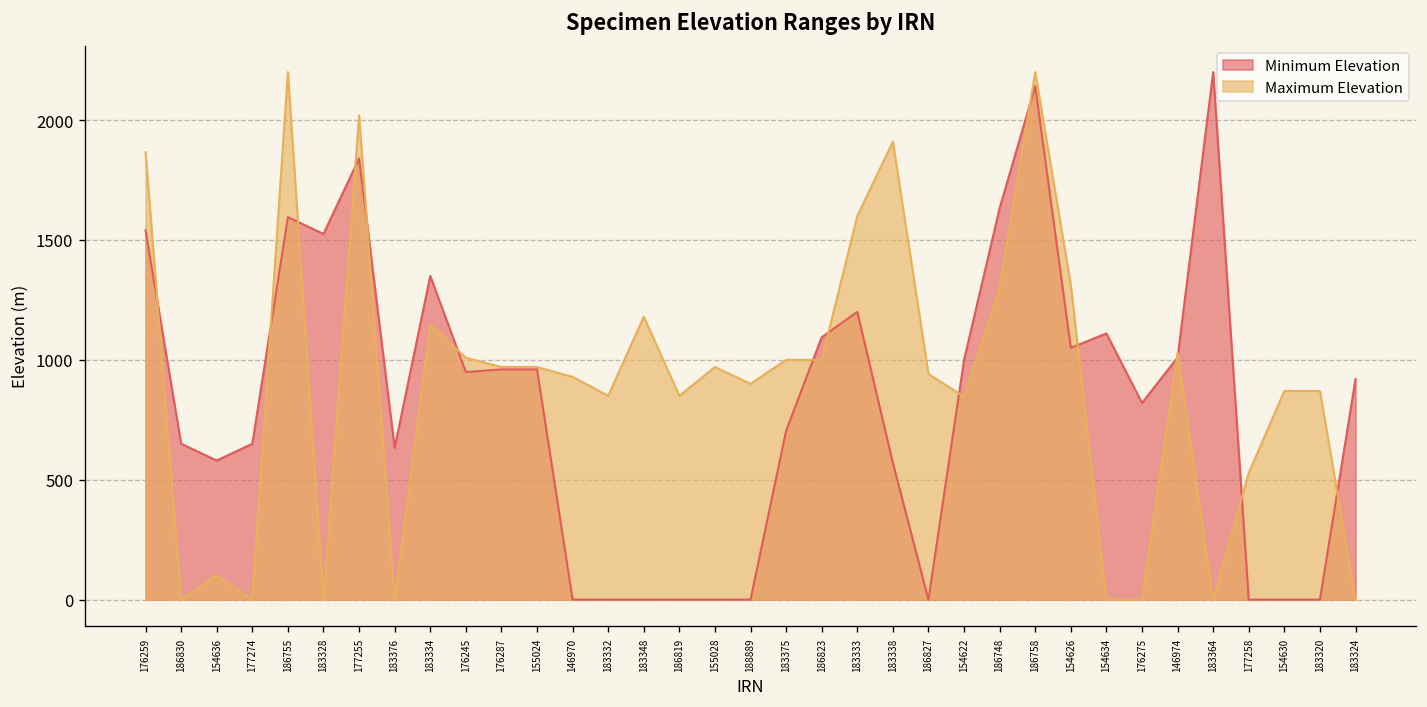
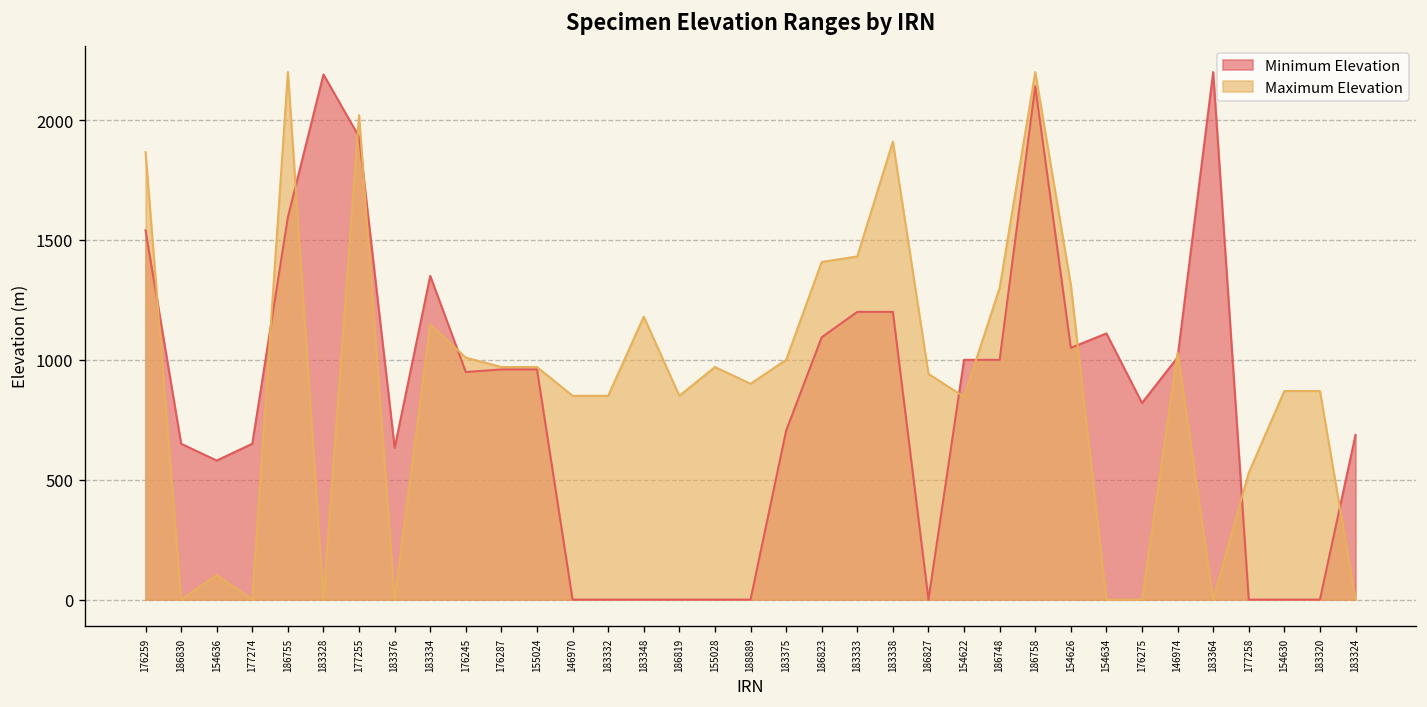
  {
    "Minimum Elevation": {
      "176259": 1540,
      "186830": 650,
      "154636": 580,
      "177274": 650,
      "186755": 1600,
-     "183328": 1530,
-     "177255": 1840,
+     "183328": 2190,
+     "177255": 1930,
      "183376": 630,
      "183334": 1350,
      "176245": 950,
      "146970": 0,
      "183332": 0,
      "183348": 0,
      "186819": 0,
      "155028": 0,
      "188889": 0,
      "183375": 700,
      "186823": 1090,
      "183333": 1200,
-     "183338": 570,
+     "183338": 1200,
      "186827": 0,
      "154622": 1000,
-     "186748": 1630,
+     "186748": 1000,
      "186758": 2140,
      "154626": 1050,
      "154634": 1110,
      "176275": 820,
      "146974": 1010,
      "183364": 2200,
      "177258": 0,
      "154630": 0,
      "183320": 0,
-     "183324": 920
+     "183324": 690
    },
    "Maximum Elevation": {
      "176259": 1870,
      "186830": 0,
      "154636": 100,
      "177274": 0,
      "186755": 2200,
      "183328": 0,
      "177255": 2020,
      "183376": 0,
      "183334": 1150,
      "176245": 1010,
-     "146970": 930,
+     "146970": 850,
      "183332": 850,
      "183348": 1180,
      "186819": 850,
      "155028": 970,
      "188889": 900,
      "183375": 1000,
-     "186823": 1000,
-     "183333": 1600,
+     "186823": 1410,
+     "183333": 1430,
      "183338": 1910,
      "186827": 940,
      "154622": 850,
      "186748": 1300,
      "186758": 2200,
      "154626": 1310,
      "154634": 0,
      "176275": 0,
      "146974": 1030,
      "183364": 0,
      "177258": 530,
      "154630": 870,
      "183320": 870,
      "183324": 0
    }
  }
